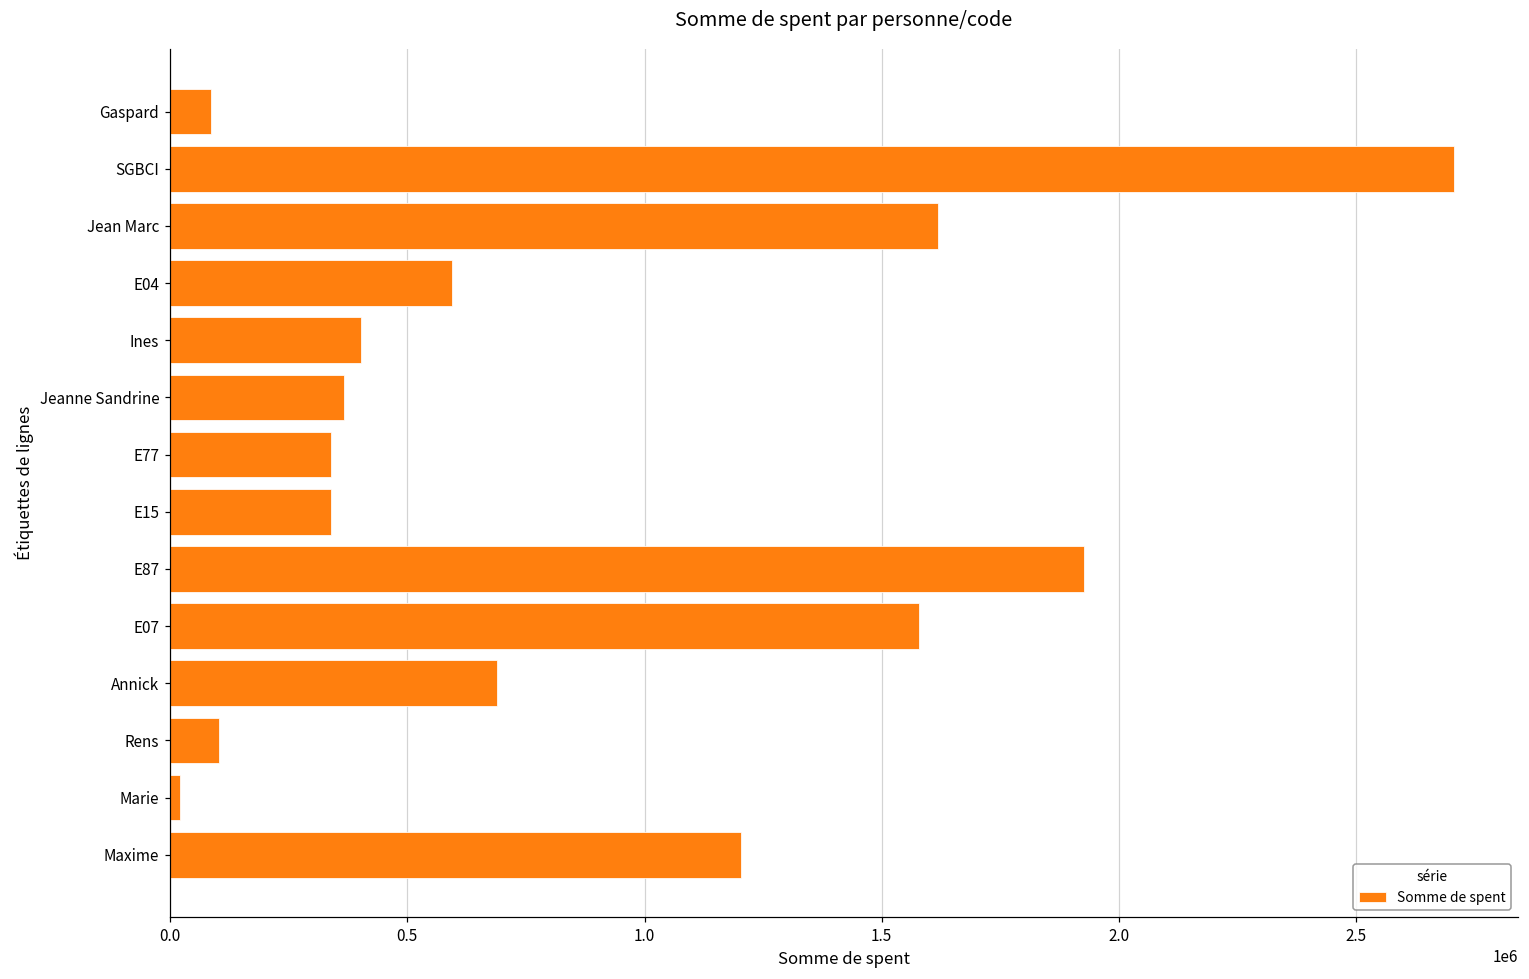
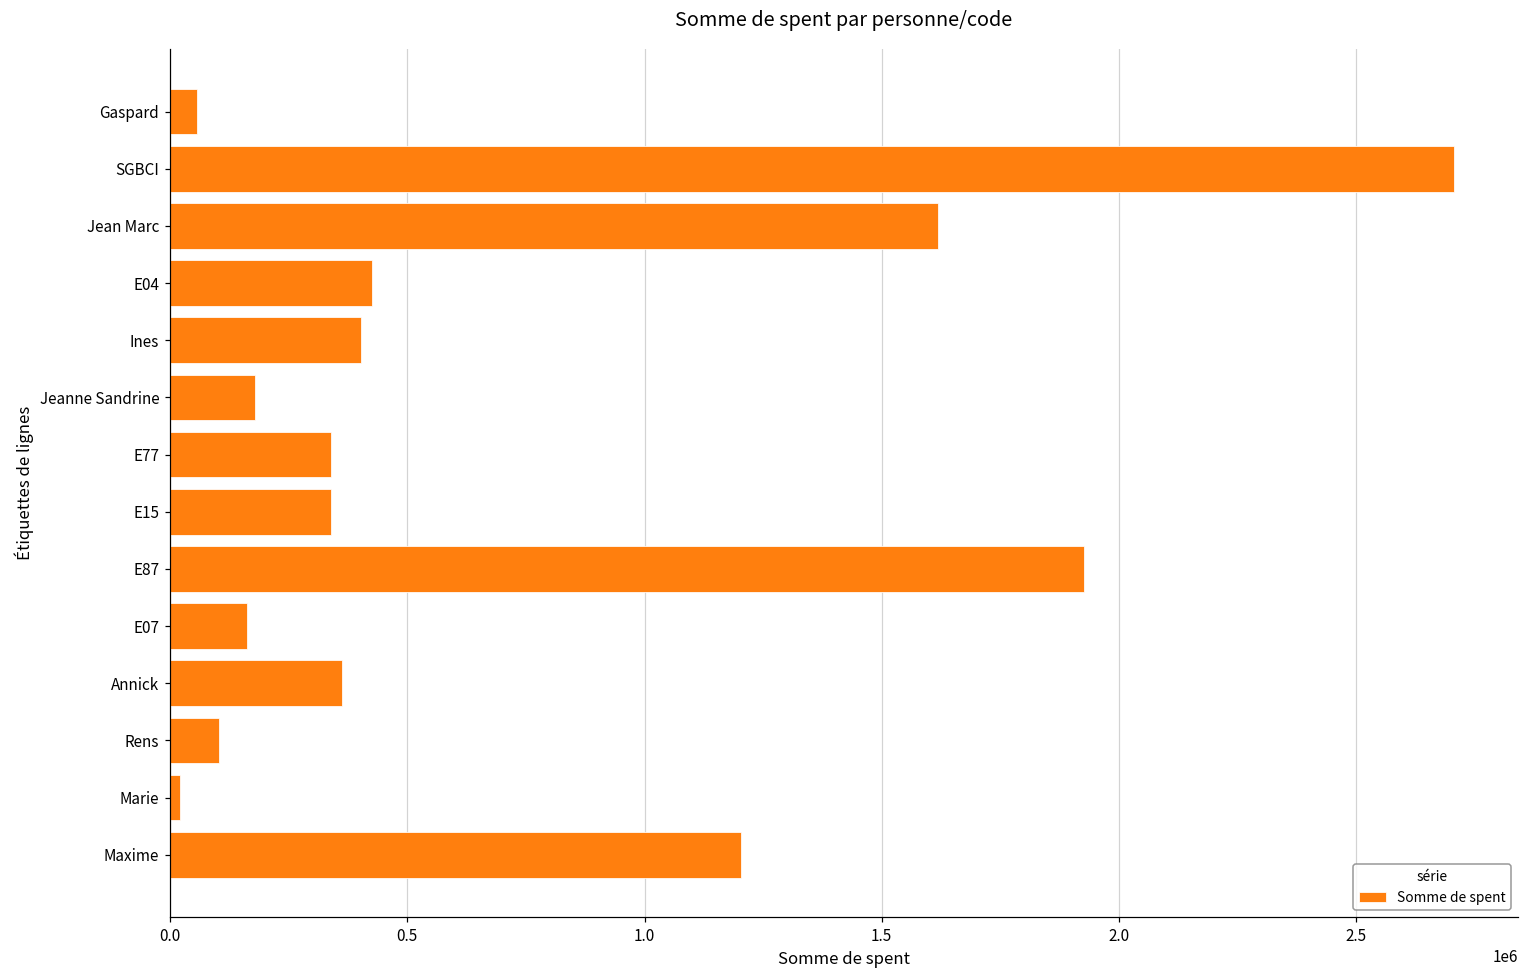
  {
-   "Gaspard": 90000,
+   "Gaspard": 60000,
    "SGBCI": 2710000,
    "Jean Marc": 1620000,
-   "E04": 590000,
+   "E04": 430000,
    "Ines": 400000,
-   "Jeanne Sandrine": 370000,
+   "Jeanne Sandrine": 180000,
    "E77": 340000,
    "E15": 340000,
    "E87": 1930000,
-   "E07": 1580000,
-   "Annick": 690000,
+   "E07": 160000,
+   "Annick": 360000,
    "Rens": 100000,
    "Marie": 20000,
    "Maxime": 1200000
  }
